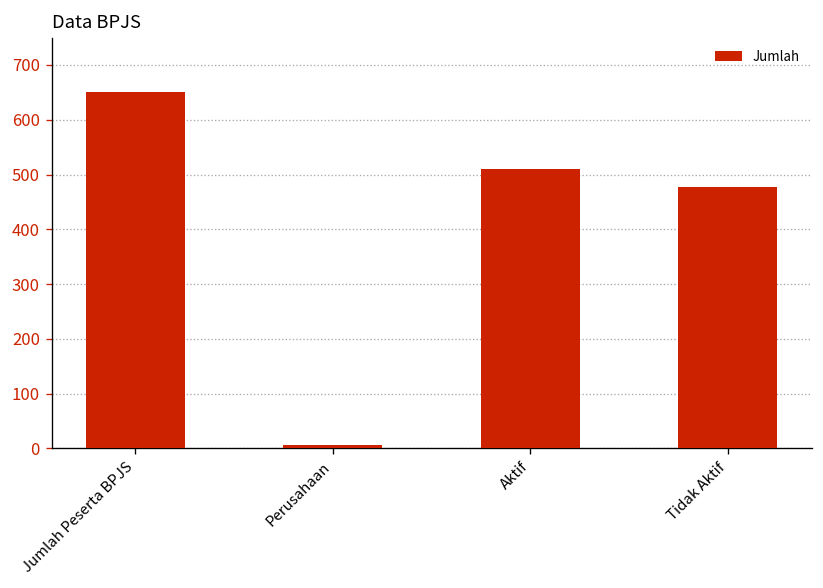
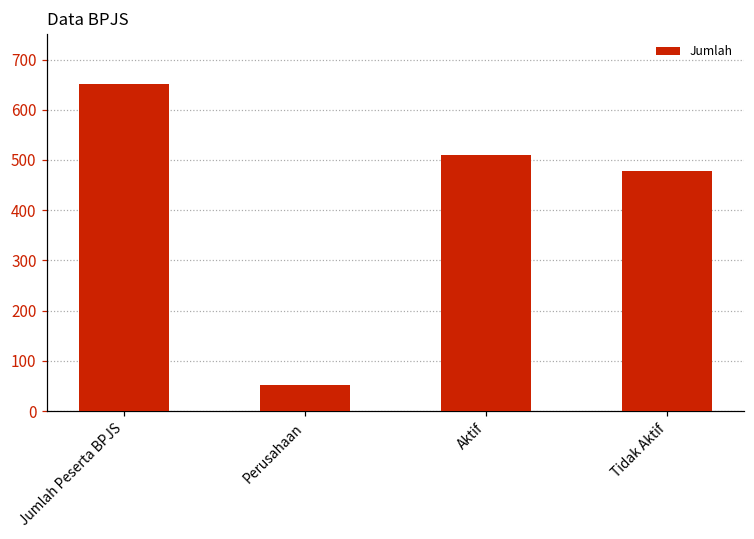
  {
    "Jumlah Peserta BPJS": 650,
-   "Perusahaan": 10,
+   "Perusahaan": 50,
    "Aktif": 510,
    "Tidak Aktif": 480
  }
